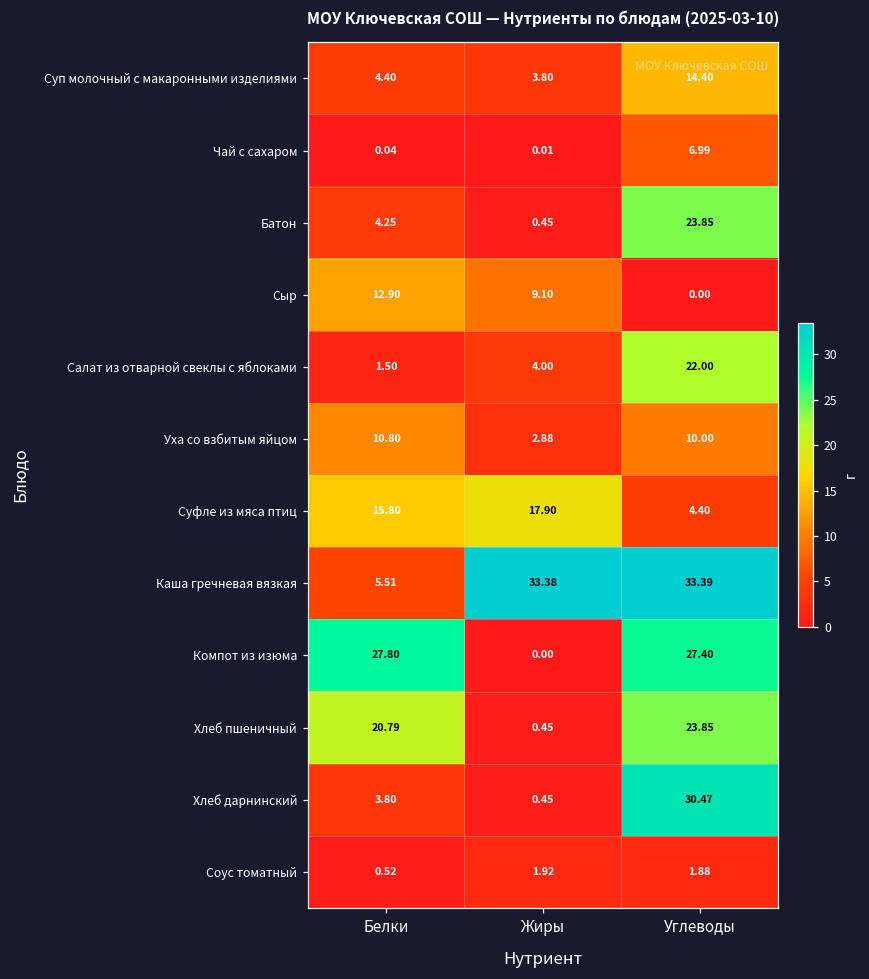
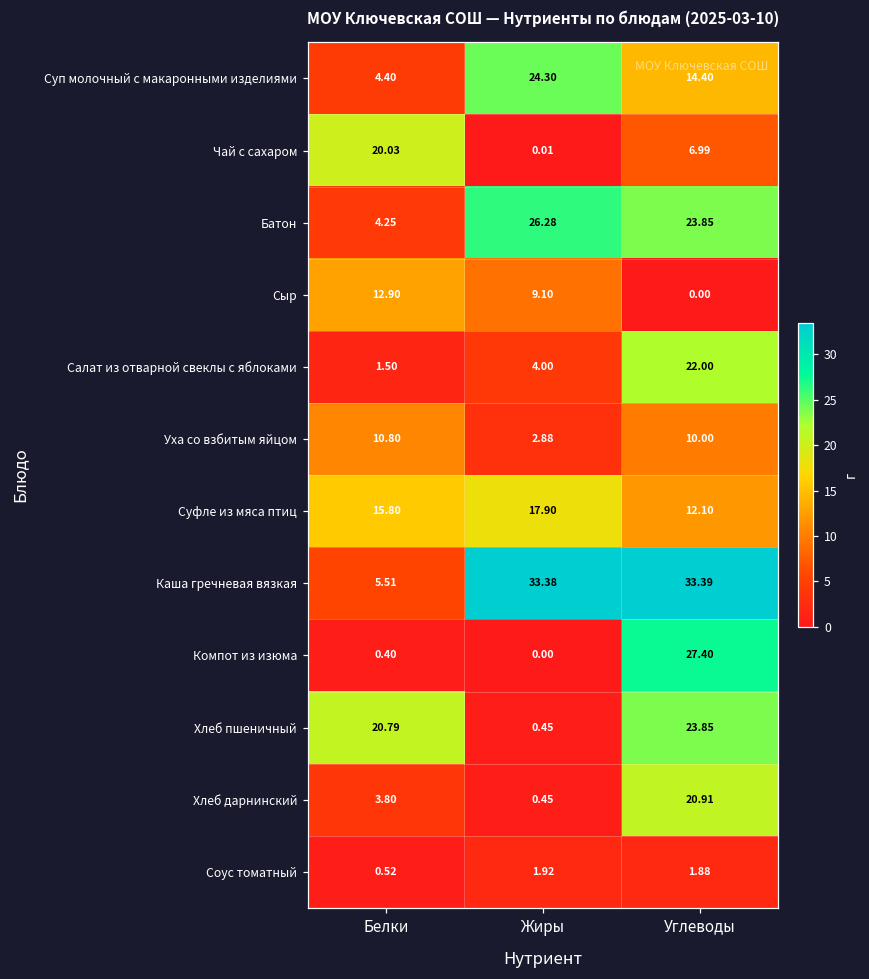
  {
    "Суп молочный с макаронными изделиями": {
      "Белки": 4.40,
-     "Жиры": 3.80
+     "Жиры": 24.30
    },
    "Чай с сахаром": {
-     "Белки": 0.04,
+     "Белки": 20.03,
      "Жиры": 0.01,
      "Углеводы": 6.99
    },
    "Батон": {
      "Белки": 4.25,
-     "Жиры": 0.45,
+     "Жиры": 26.28,
      "Углеводы": 23.85
    },
    "Сыр": {
      "Белки": 12.90,
      "Жиры": 9.10,
      "Углеводы": 0.00
    },
    "Салат из отварной свеклы с яблоками": {
      "Белки": 1.50,
      "Жиры": 4.00,
      "Углеводы": 22.00
    },
    "Уха со взбитым яйцом": {
      "Белки": 10.80,
      "Жиры": 2.88,
      "Углеводы": 10.00
    },
    "Суфле из мяса птиц": {
      "Белки": 15.80,
      "Жиры": 17.90,
-     "Углеводы": 4.40
+     "Углеводы": 12.10
    },
    "Каша гречневая вязкая": {
      "Белки": 5.51,
      "Жиры": 33.38,
      "Углеводы": 33.39
    },
    "Компот из изюма": {
-     "Белки": 27.80,
+     "Белки": 0.40,
      "Жиры": 0.00,
      "Углеводы": 27.40
    },
    "Хлеб пшеничный": {
      "Белки": 20.79,
      "Жиры": 0.45,
      "Углеводы": 23.85
    },
    "Хлеб дарнинский": {
      "Белки": 3.80,
      "Жиры": 0.45,
-     "Углеводы": 30.47
+     "Углеводы": 20.91
    },
    "Соус томатный": {
      "Белки": 0.52,
      "Жиры": 1.92,
      "Углеводы": 1.88
    }
  }
